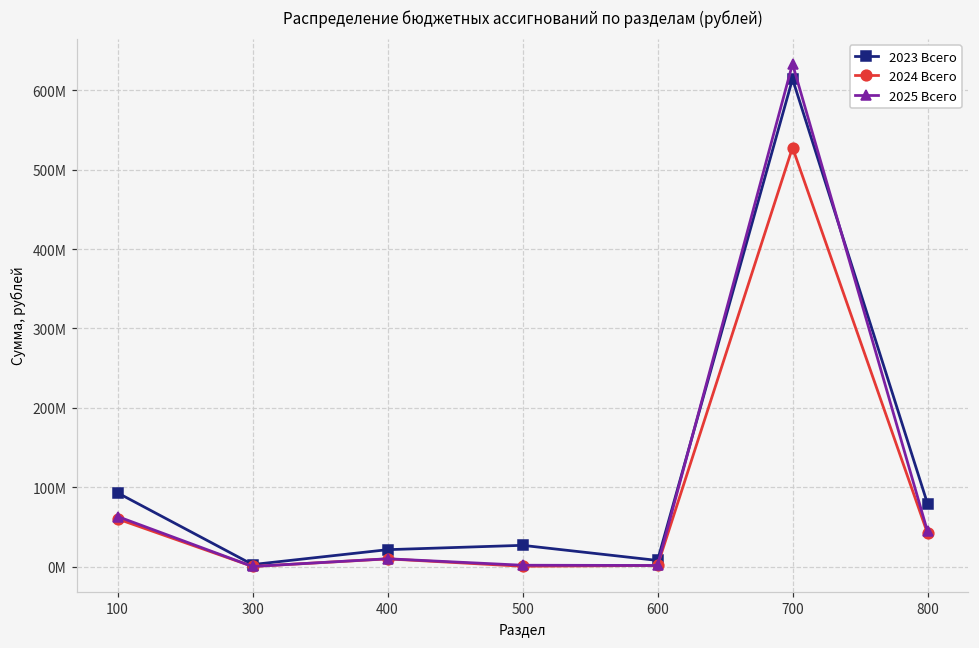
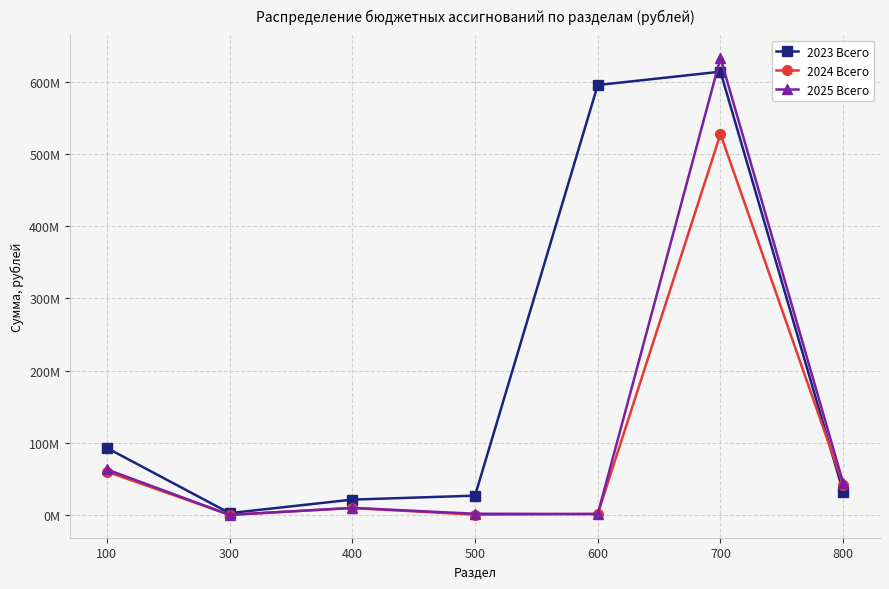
  {
    "2023 Всего": {
      "100": 90000000,
      "400": 20000000,
      "500": 30000000,
-     "600": 10000000,
+     "600": 600000000,
      "700": 610000000,
-     "800": 80000000
+     "800": 30000000
    },
    "2024 Всего": {
      "700": 530000000
    },
    "2025 Всего": {
      "700": 630000000
    }
  }
